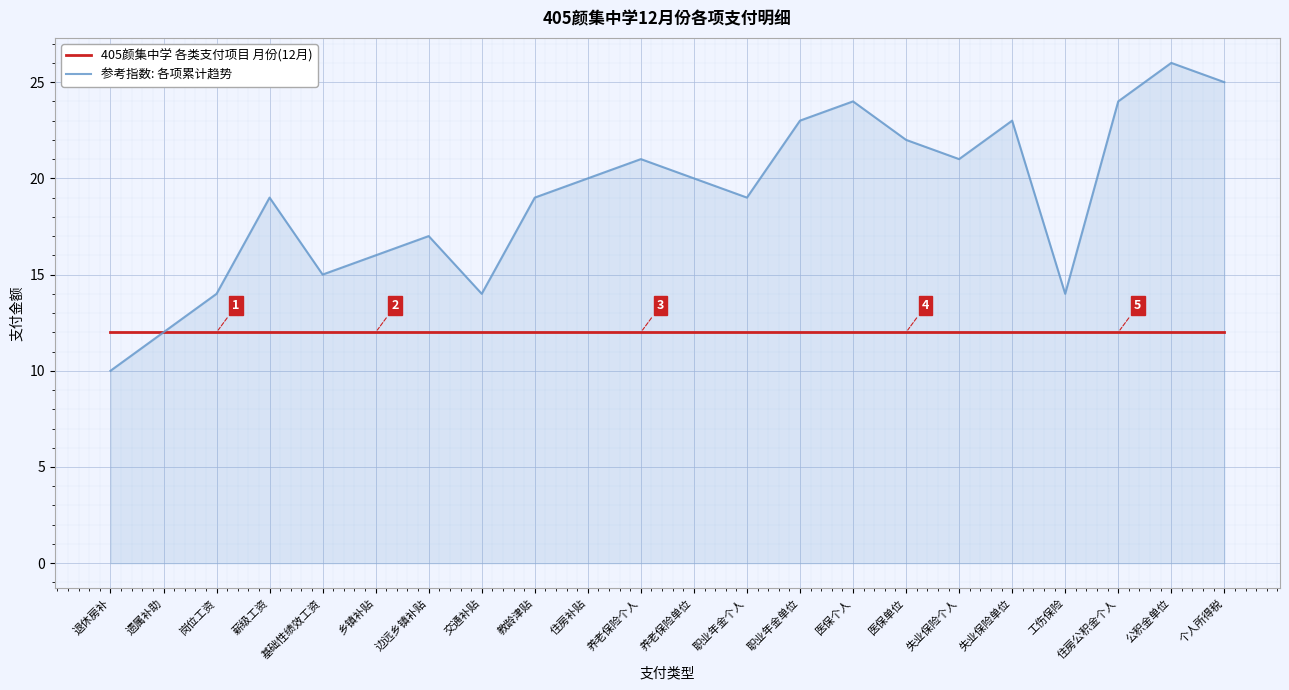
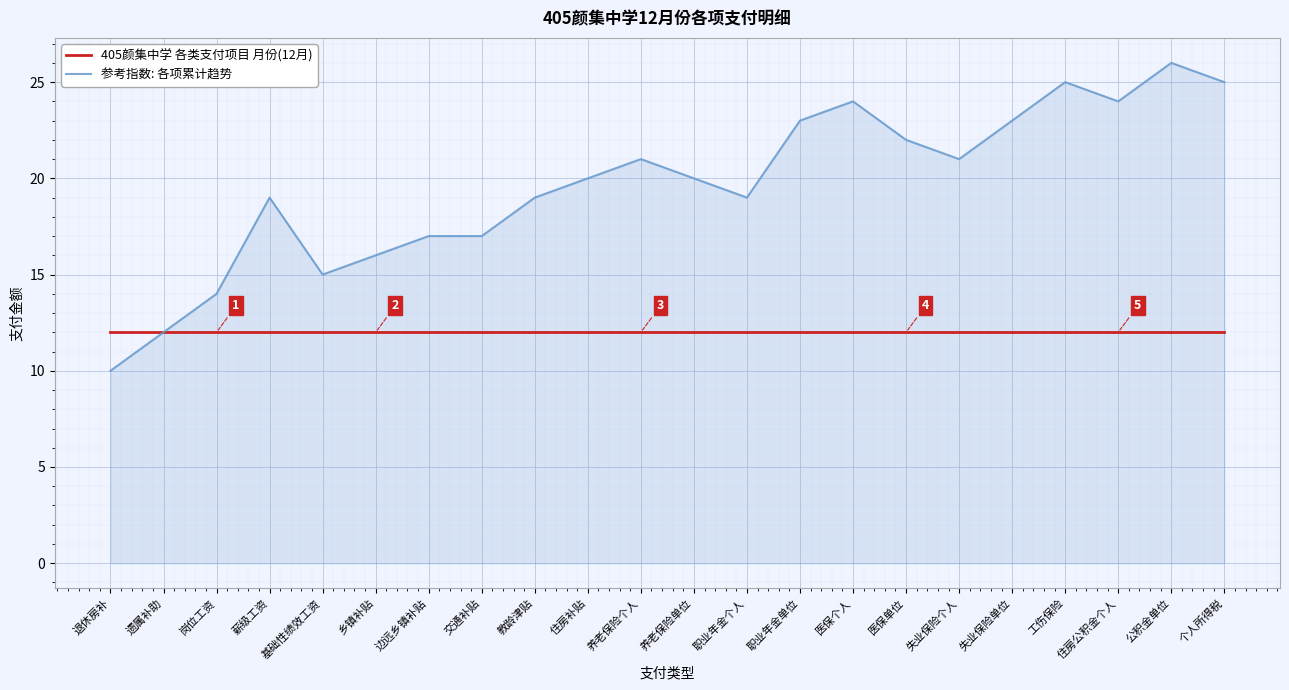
  {
    "405颜集中学 各类支付项目 月份(12月)": {
      "退休房补": 12,
      "岗位工资": 12,
      "薪级工资": 12,
      "基础性绩效工资": 12,
      "乡镇补贴": 12,
      "边远乡镇补贴": 12,
      "交通补贴": 12,
      "教龄津贴": 12,
      "住房补贴": 12,
      "养老保险个人": 12,
      "养老保险单位": 12,
      "职业年金个人": 12,
      "职业年金单位": 12,
      "医保个人": 12,
      "医保单位": 12,
      "失业保险个人": 12,
      "失业保险单位": 12,
      "工伤保险": 12,
      "住房公积金个人": 12,
      "公积金单位": 12,
      "个人所得税": 12
    },
    "参考指数: 各项累计趋势": {
      "退休房补": 10,
      "岗位工资": 14,
      "薪级工资": 19,
      "基础性绩效工资": 15,
      "乡镇补贴": 16,
      "边远乡镇补贴": 17,
-     "交通补贴": 14,
+     "交通补贴": 17,
      "教龄津贴": 19,
      "住房补贴": 20,
      "养老保险个人": 21,
      "养老保险单位": 20,
      "职业年金个人": 19,
      "职业年金单位": 23,
      "医保个人": 24,
      "医保单位": 22,
      "失业保险个人": 21,
      "失业保险单位": 23,
-     "工伤保险": 14,
+     "工伤保险": 25,
      "住房公积金个人": 24,
      "公积金单位": 26,
      "个人所得税": 25
    }
  }
